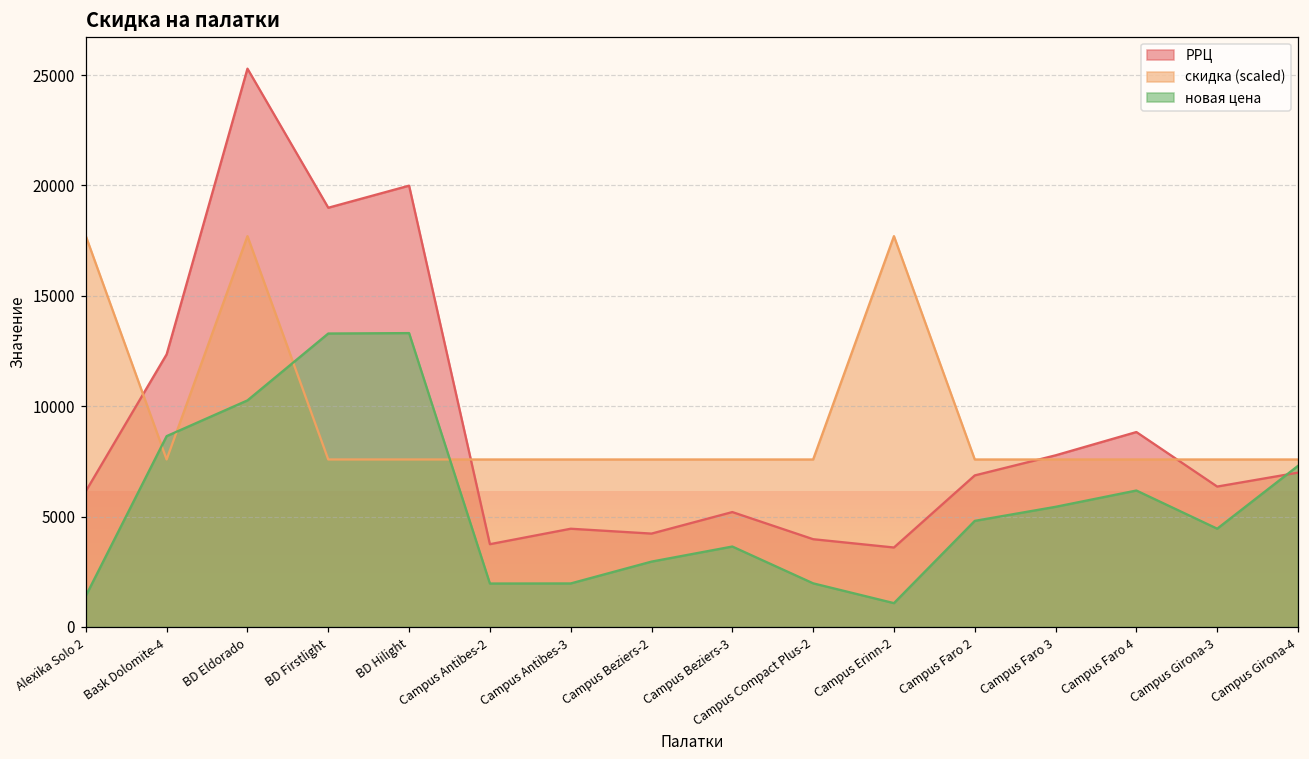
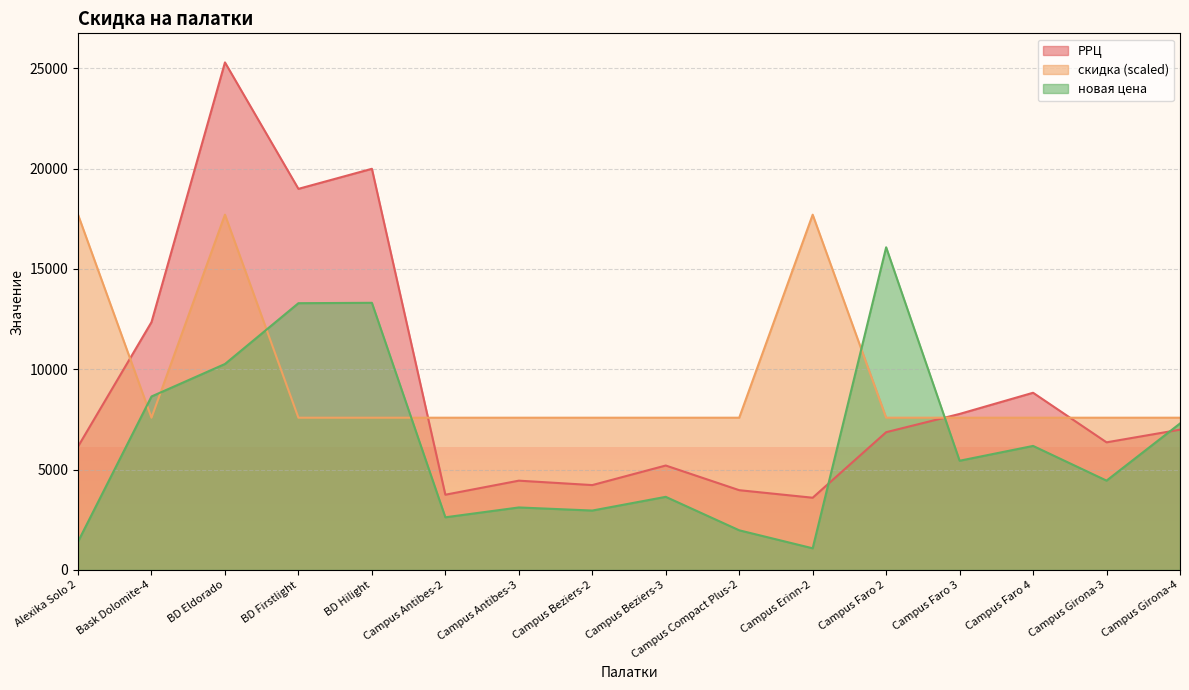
  {
    "новая цена": {
      "Alexika Solo 2": 1400,
      "Bask Dolomite-4": 8600,
      "BD Eldorado": 10300,
      "BD Firstlight": 13300,
      "BD Hilight": 13300,
-     "Campus Antibes-2": 2000,
-     "Campus Antibes-3": 2000,
+     "Campus Antibes-2": 2600,
+     "Campus Antibes-3": 3100,
      "Campus Beziers-2": 3000,
      "Campus Beziers-3": 3600,
      "Campus Compact Plus-2": 2000,
      "Campus Erinn-2": 1100,
-     "Campus Faro 2": 4800,
+     "Campus Faro 2": 16100,
      "Campus Faro 3": 5400,
      "Campus Faro 4": 6200,
      "Campus Girona-3": 4500,
      "Campus Girona-4": 7300
    }
  }
